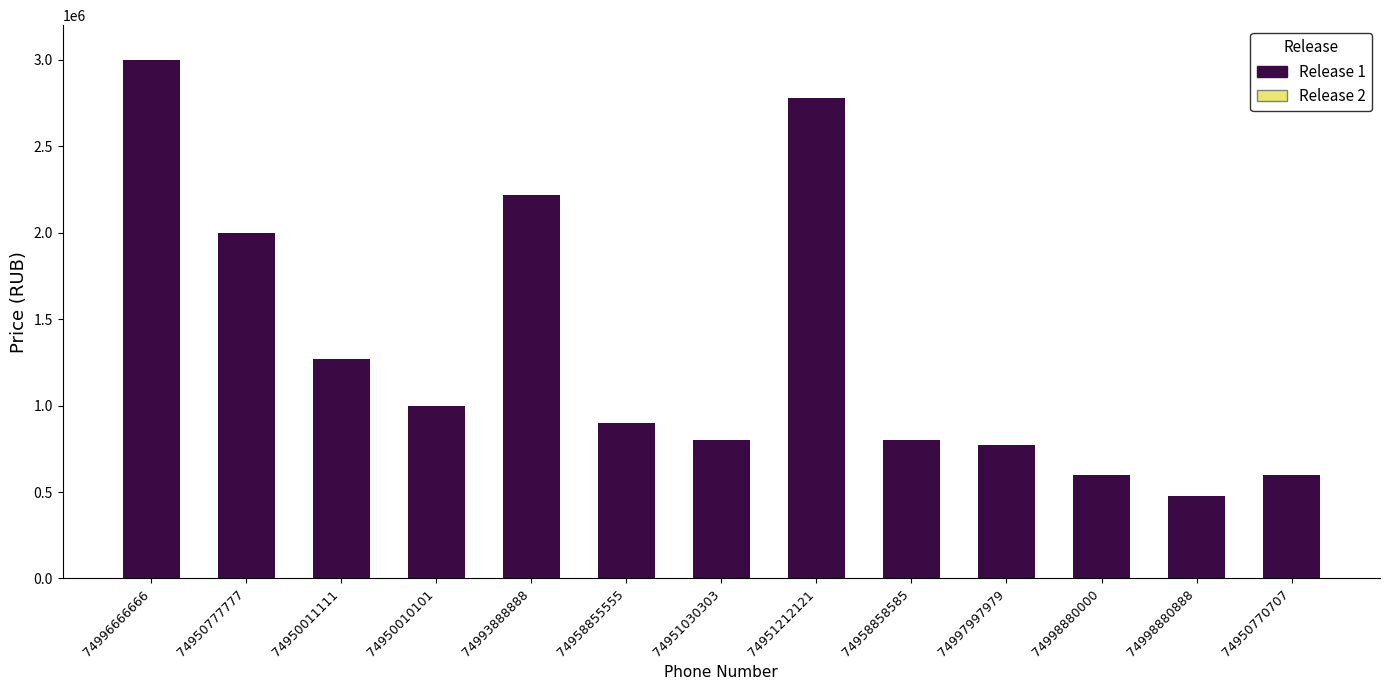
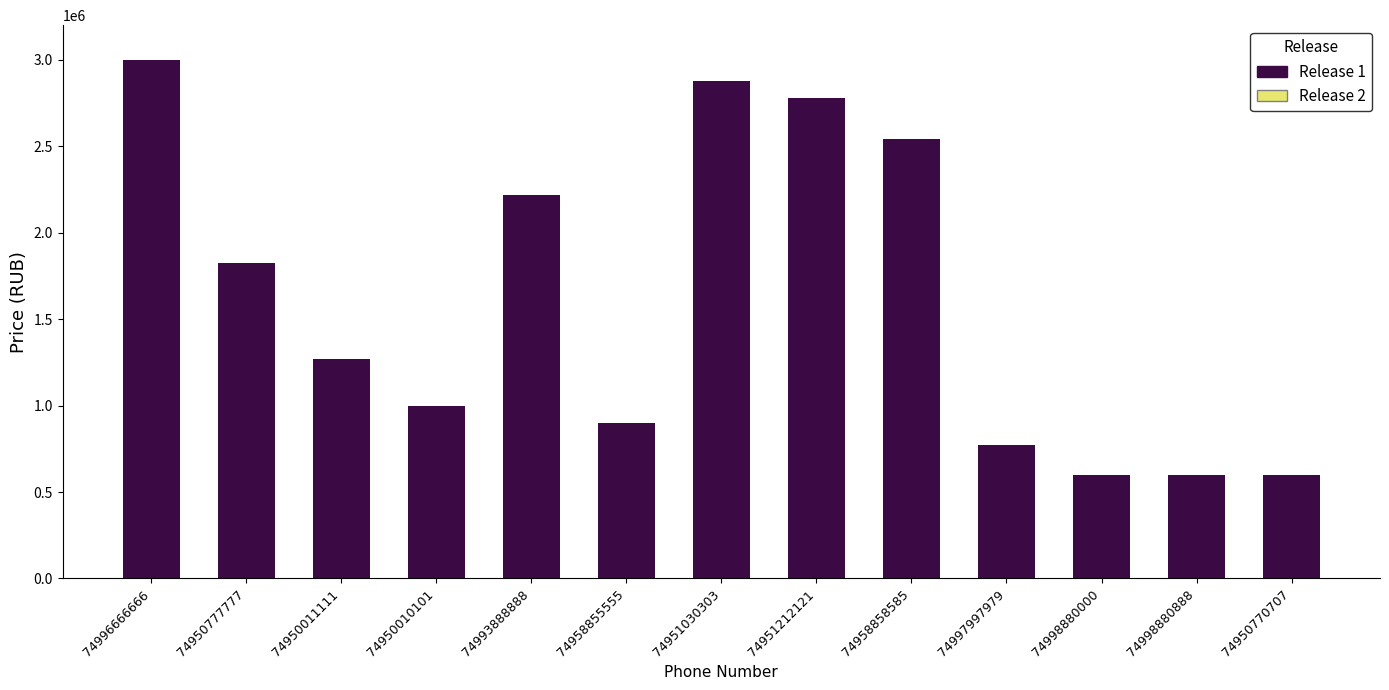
  {
    "74996666666": 3000000,
-   "74950777777": 2000000,
+   "74950777777": 1820000,
    "74950011111": 1270000,
    "74950010101": 1000000,
    "74993888888": 2220000,
    "74958855555": 900000,
-   "74951030303": 800000,
+   "74951030303": 2880000,
    "74951212121": 2780000,
-   "74958858585": 800000,
+   "74958858585": 2540000,
    "74997997979": 770000,
    "74998880000": 600000,
-   "74998880888": 480000,
+   "74998880888": 600000,
    "74950770707": 600000
  }
